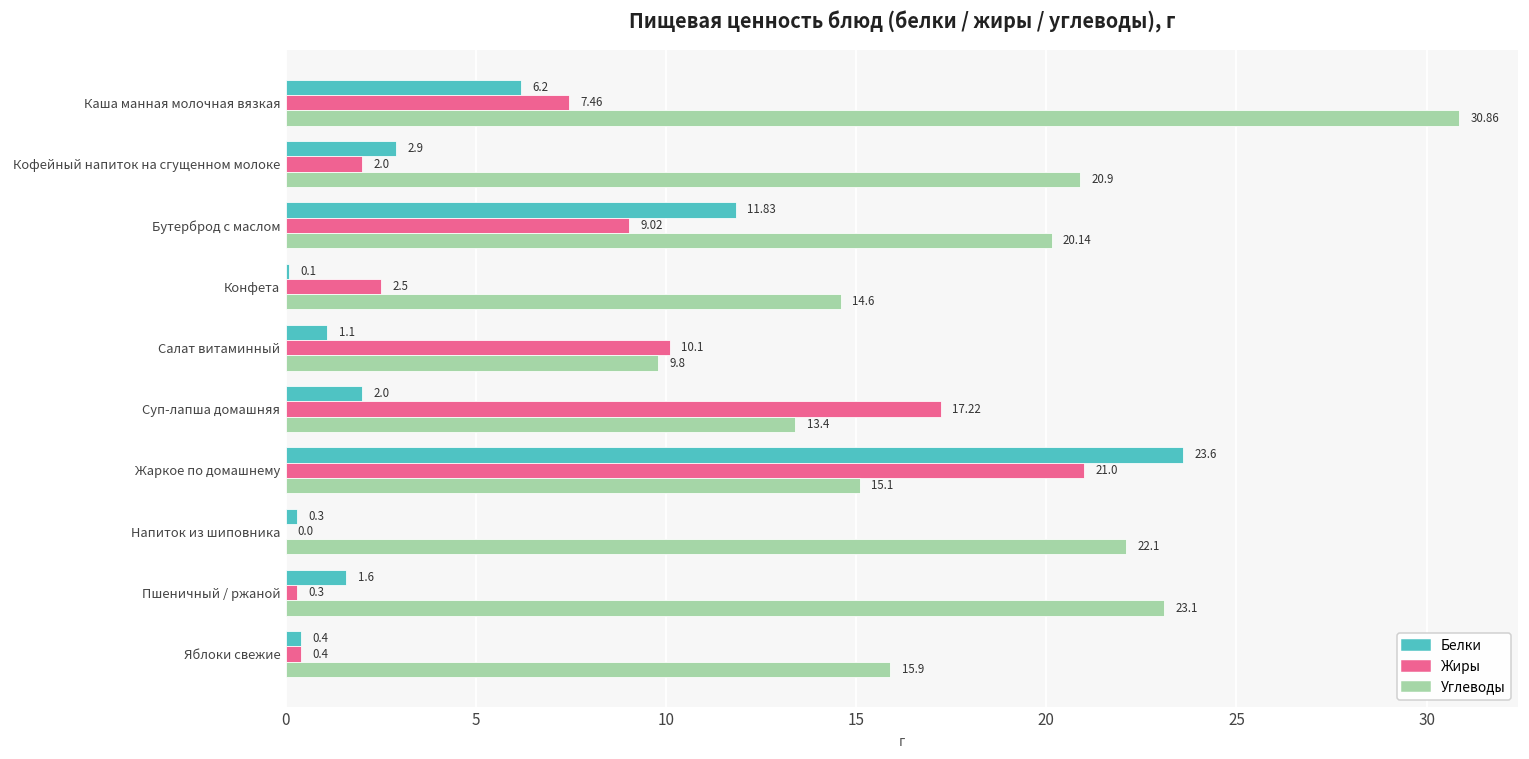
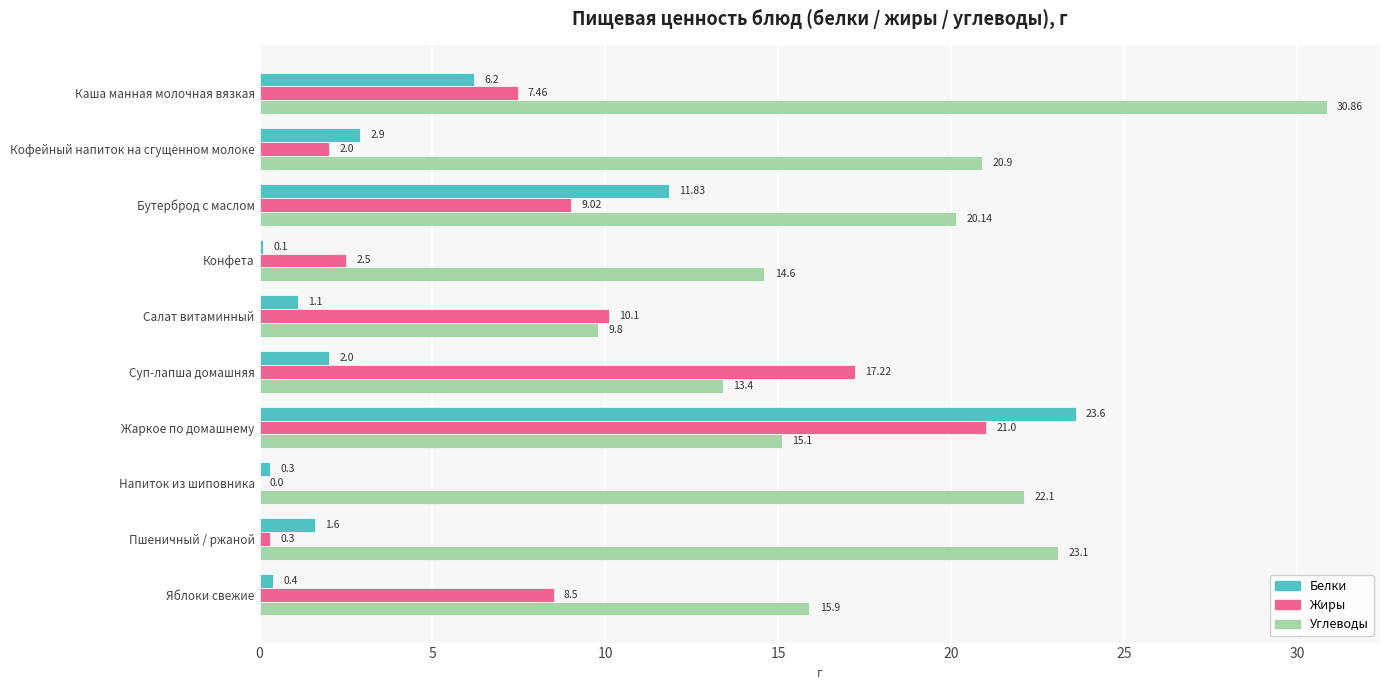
  {
    "Белки": {
      "Каша манная молочная вязкая": 6.2,
      "Кофейный напиток на сгущенном молоке": 2.9,
      "Бутерброд с маслом": 11.83,
      "Конфета": 0.1,
      "Салат витаминный": 1.1,
      "Суп-лапша домашняя": 2.0,
      "Жаркое по домашнему": 23.6,
      "Напиток из шиповника": 0.3,
      "Пшеничный / ржаной": 1.6,
      "Яблоки свежие": 0.4
    },
    "Жиры": {
      "Каша манная молочная вязкая": 7.46,
      "Кофейный напиток на сгущенном молоке": 2.0,
      "Бутерброд с маслом": 9.02,
      "Конфета": 2.5,
      "Салат витаминный": 10.1,
      "Суп-лапша домашняя": 17.22,
      "Жаркое по домашнему": 21.0,
      "Напиток из шиповника": 0.0,
      "Пшеничный / ржаной": 0.3,
-     "Яблоки свежие": 0.4
+     "Яблоки свежие": 8.5
    },
    "Углеводы": {
      "Каша манная молочная вязкая": 30.86,
      "Кофейный напиток на сгущенном молоке": 20.9,
      "Бутерброд с маслом": 20.14,
      "Конфета": 14.6,
      "Салат витаминный": 9.8,
      "Суп-лапша домашняя": 13.4,
      "Жаркое по домашнему": 15.1,
      "Напиток из шиповника": 22.1,
      "Пшеничный / ржаной": 23.1,
      "Яблоки свежие": 15.9
    }
  }
